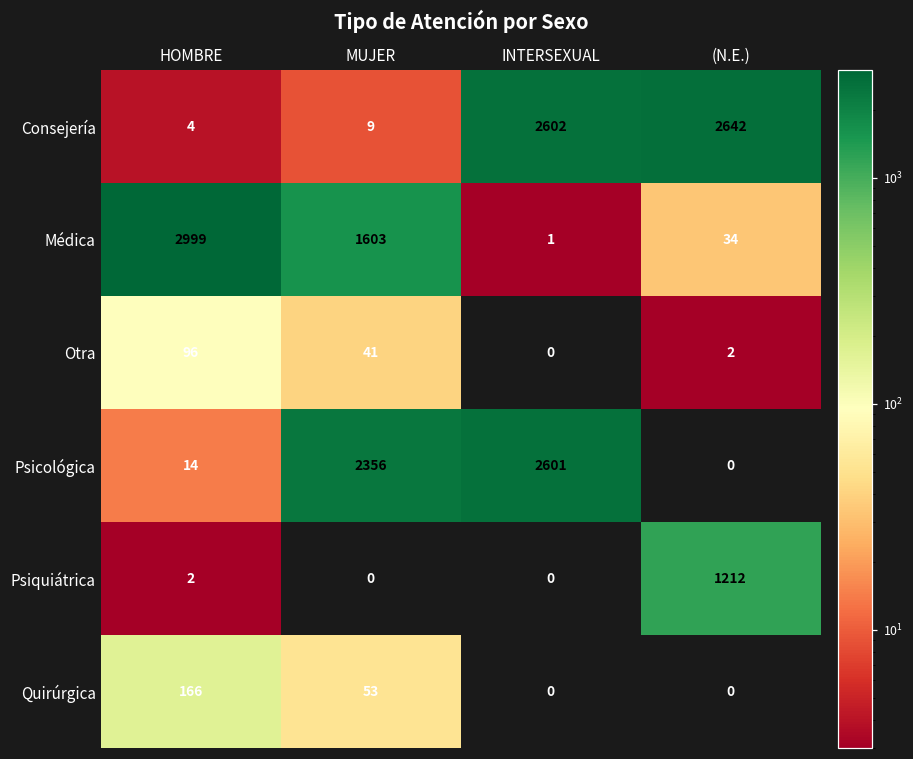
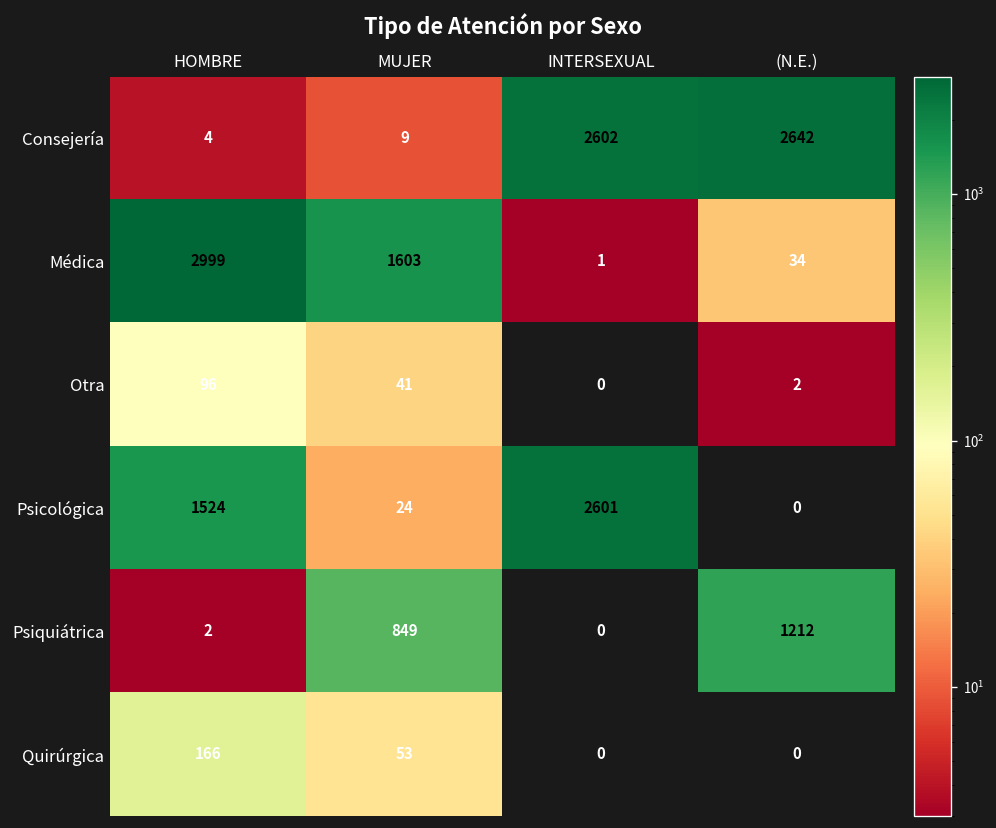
  {
    "Consejería": {
      "HOMBRE": 4,
      "MUJER": 9,
      "INTERSEXUAL": 2602,
      "(N.E.)": 2642
    },
    "Médica": {
      "HOMBRE": 2999,
      "MUJER": 1603,
      "INTERSEXUAL": 1,
      "(N.E.)": 34
    },
    "Otra": {
      "HOMBRE": 96,
      "MUJER": 41,
      "INTERSEXUAL": 0,
      "(N.E.)": 2
    },
    "Psicológica": {
-     "HOMBRE": 14,
-     "MUJER": 2356,
+     "HOMBRE": 1524,
+     "MUJER": 24,
      "INTERSEXUAL": 2601,
      "(N.E.)": 0
    },
    "Psiquiátrica": {
      "HOMBRE": 2,
-     "MUJER": 0,
+     "MUJER": 849,
      "INTERSEXUAL": 0,
      "(N.E.)": 1212
    },
    "Quirúrgica": {
      "HOMBRE": 166,
      "MUJER": 53,
      "INTERSEXUAL": 0,
      "(N.E.)": 0
    }
  }
